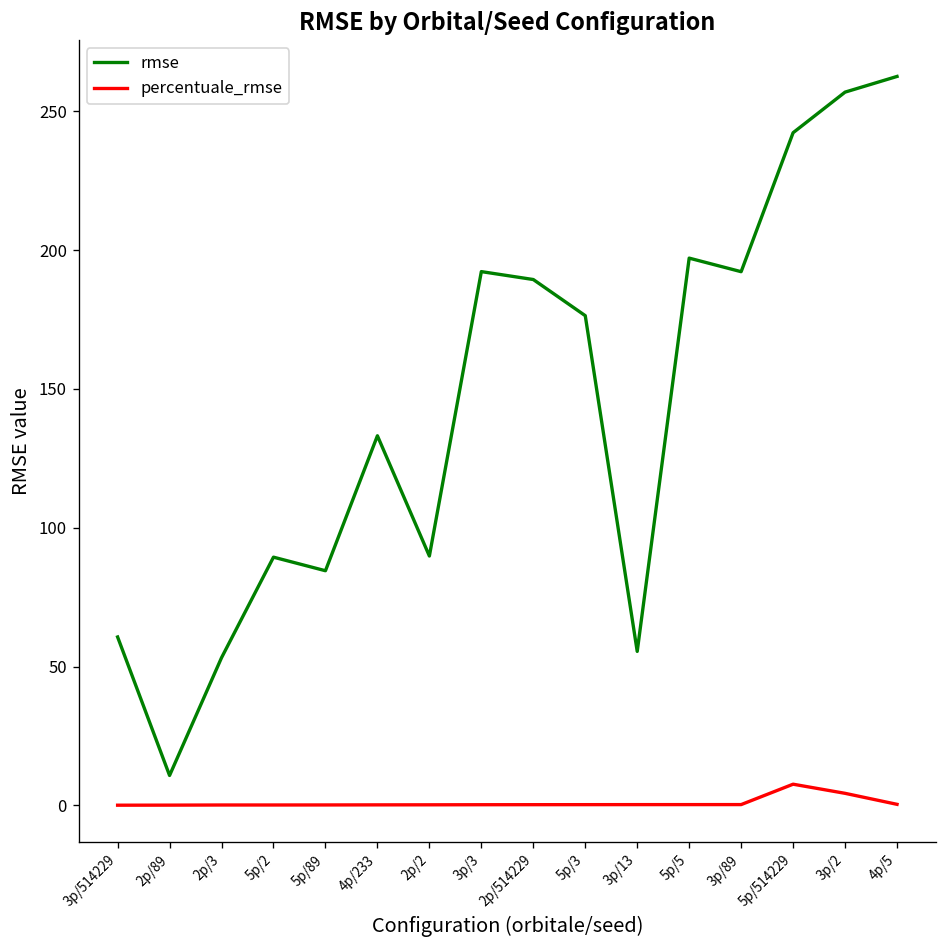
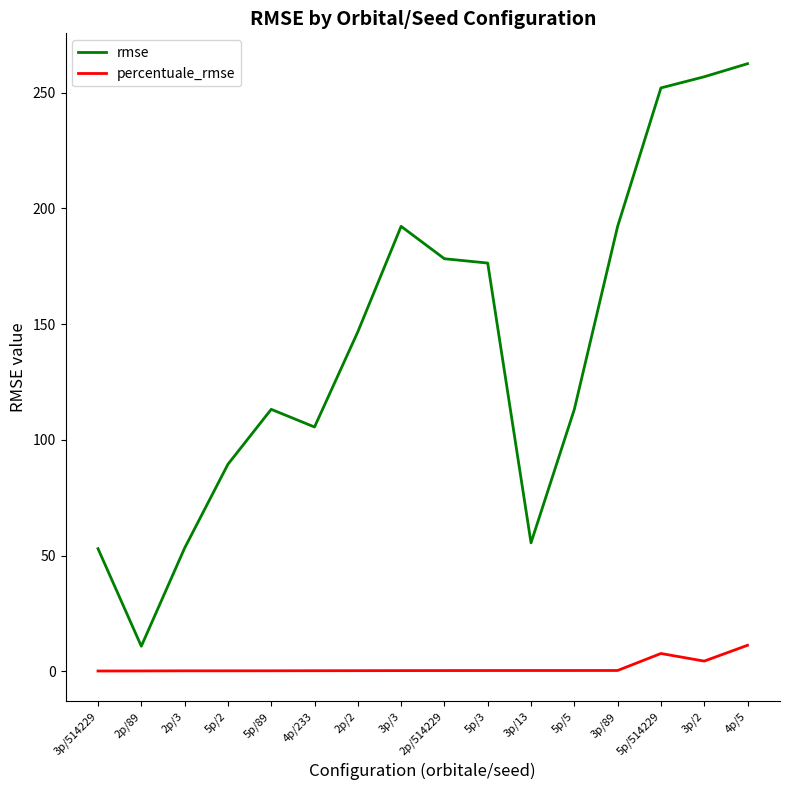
  {
    "rmse": {
-     "3p/514229": 61,
+     "3p/514229": 53,
      "2p/89": 11,
      "2p/3": 53,
      "5p/2": 89,
-     "5p/89": 85,
-     "4p/233": 133,
-     "2p/2": 90,
+     "5p/89": 113,
+     "4p/233": 106,
+     "2p/2": 147,
      "3p/3": 192,
-     "2p/514229": 189,
+     "2p/514229": 178,
      "5p/3": 176,
      "3p/13": 55,
-     "5p/5": 197,
+     "5p/5": 113,
      "3p/89": 192,
-     "5p/514229": 242,
+     "5p/514229": 252,
      "3p/2": 257,
      "4p/5": 263
    },
    "percentuale_rmse": {
      "3p/514229": 0,
      "2p/89": 0,
      "2p/3": 0,
      "5p/2": 0,
      "5p/89": 0,
      "4p/233": 0,
      "2p/2": 0,
      "3p/3": 0,
      "2p/514229": 0,
      "5p/3": 0,
      "3p/13": 0,
      "5p/5": 0,
      "3p/89": 0,
      "5p/514229": 8,
      "3p/2": 4,
-     "4p/5": 0
+     "4p/5": 11
    }
  }
